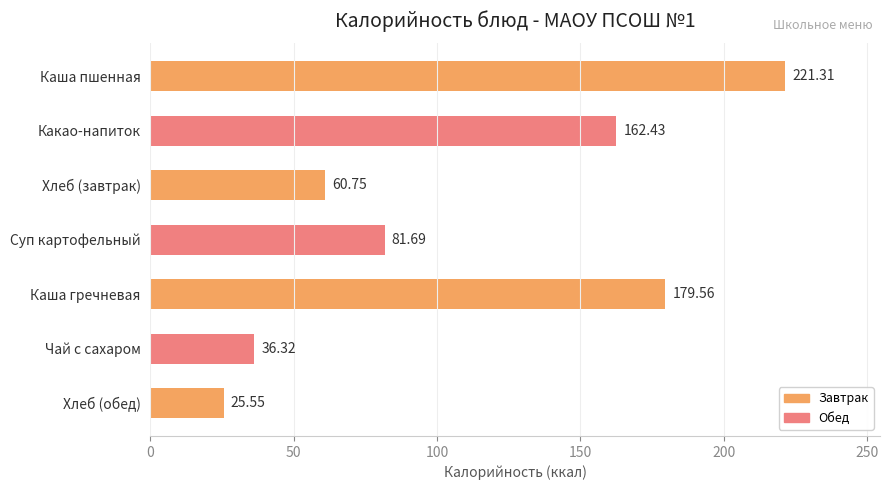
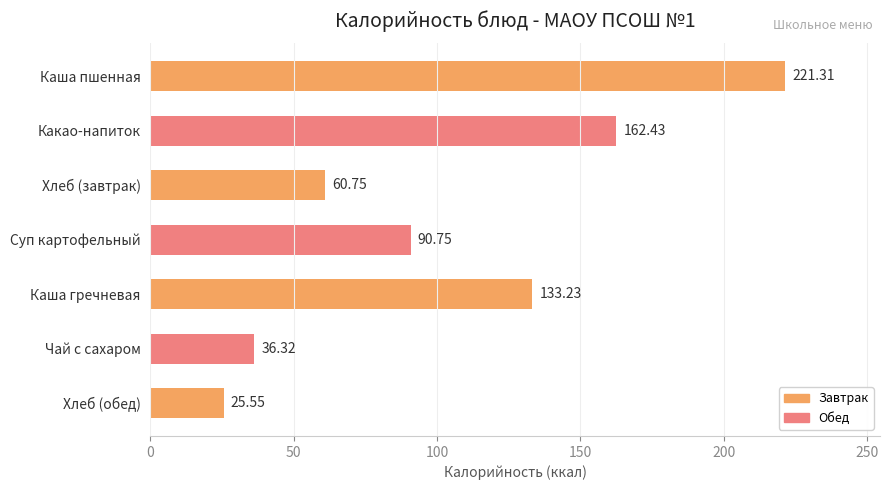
  {
    "Каша пшенная": 221.31,
    "Какао-напиток": 162.43,
    "Хлеб (завтрак)": 60.75,
-   "Суп картофельный": 81.69,
-   "Каша гречневая": 179.56,
+   "Суп картофельный": 90.75,
+   "Каша гречневая": 133.23,
    "Чай с сахаром": 36.32,
    "Хлеб (обед)": 25.55
  }
